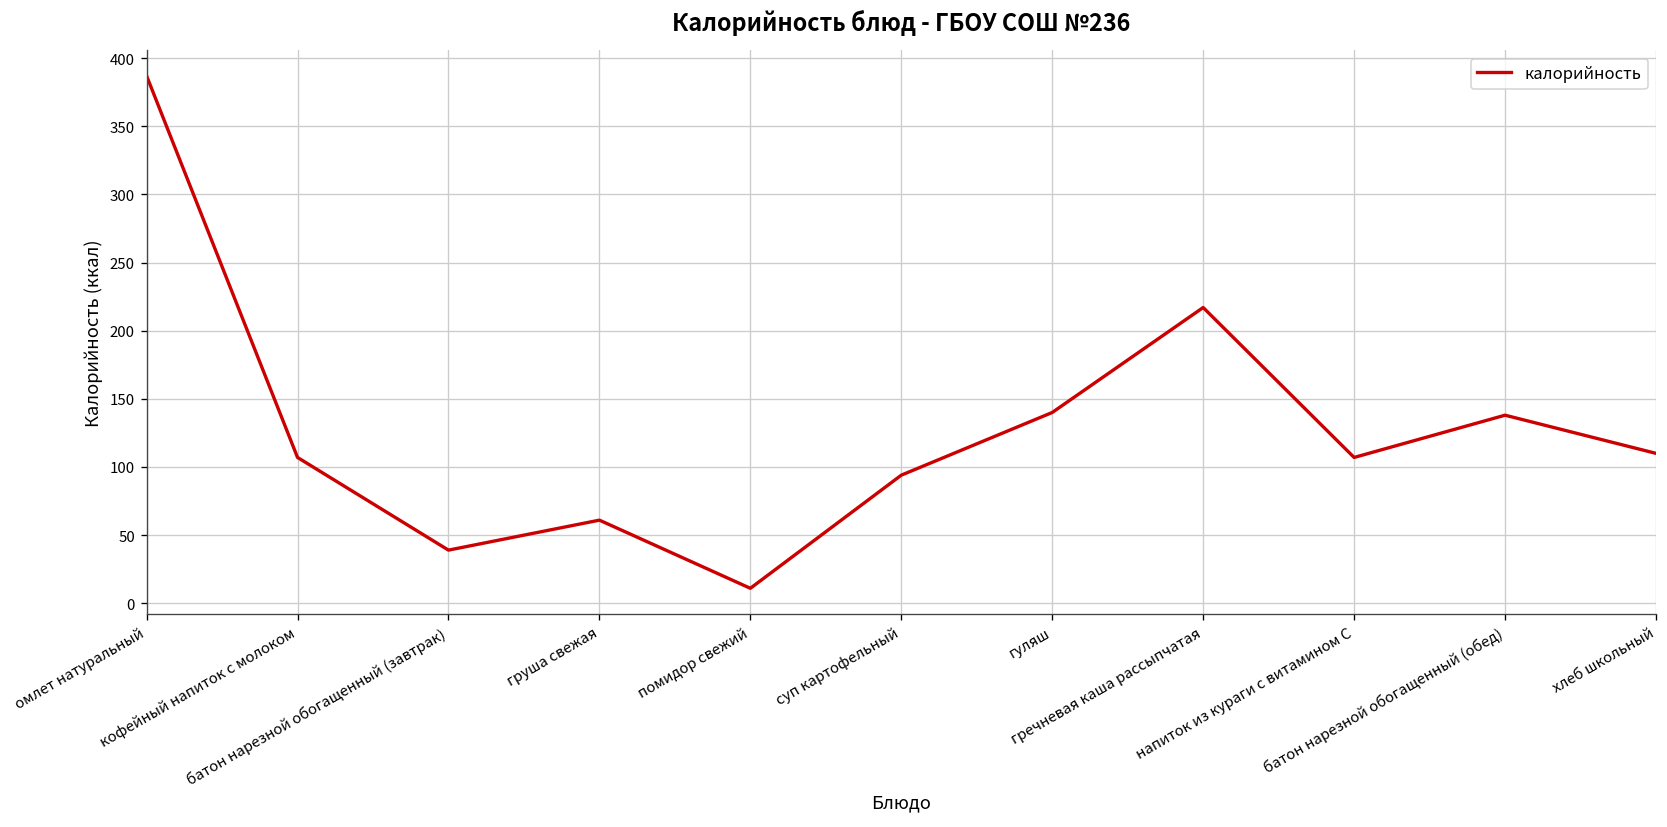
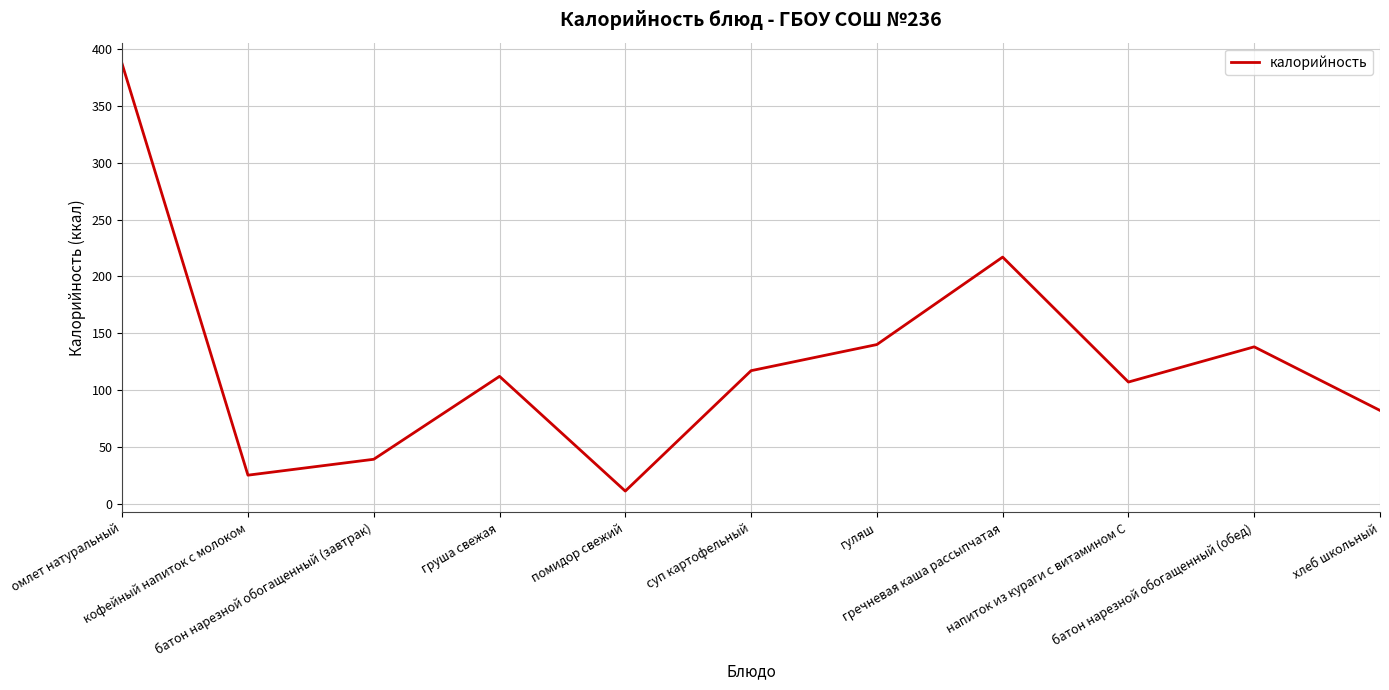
  {
    "омлет натуральный": 387,
-   "кофейный напиток с молоком": 107,
+   "кофейный напиток с молоком": 25,
    "батон нарезной обогащенный (завтрак)": 39,
-   "груша свежая": 61,
+   "груша свежая": 112,
    "помидор свежий": 11,
-   "суп картофельный": 94,
+   "суп картофельный": 117,
    "гуляш": 140,
    "гречневая каша рассыпчатая": 217,
    "напиток из кураги с витамином С": 107,
    "батон нарезной обогащенный (обед)": 138,
-   "хлеб школьный": 110
+   "хлеб школьный": 82
  }
